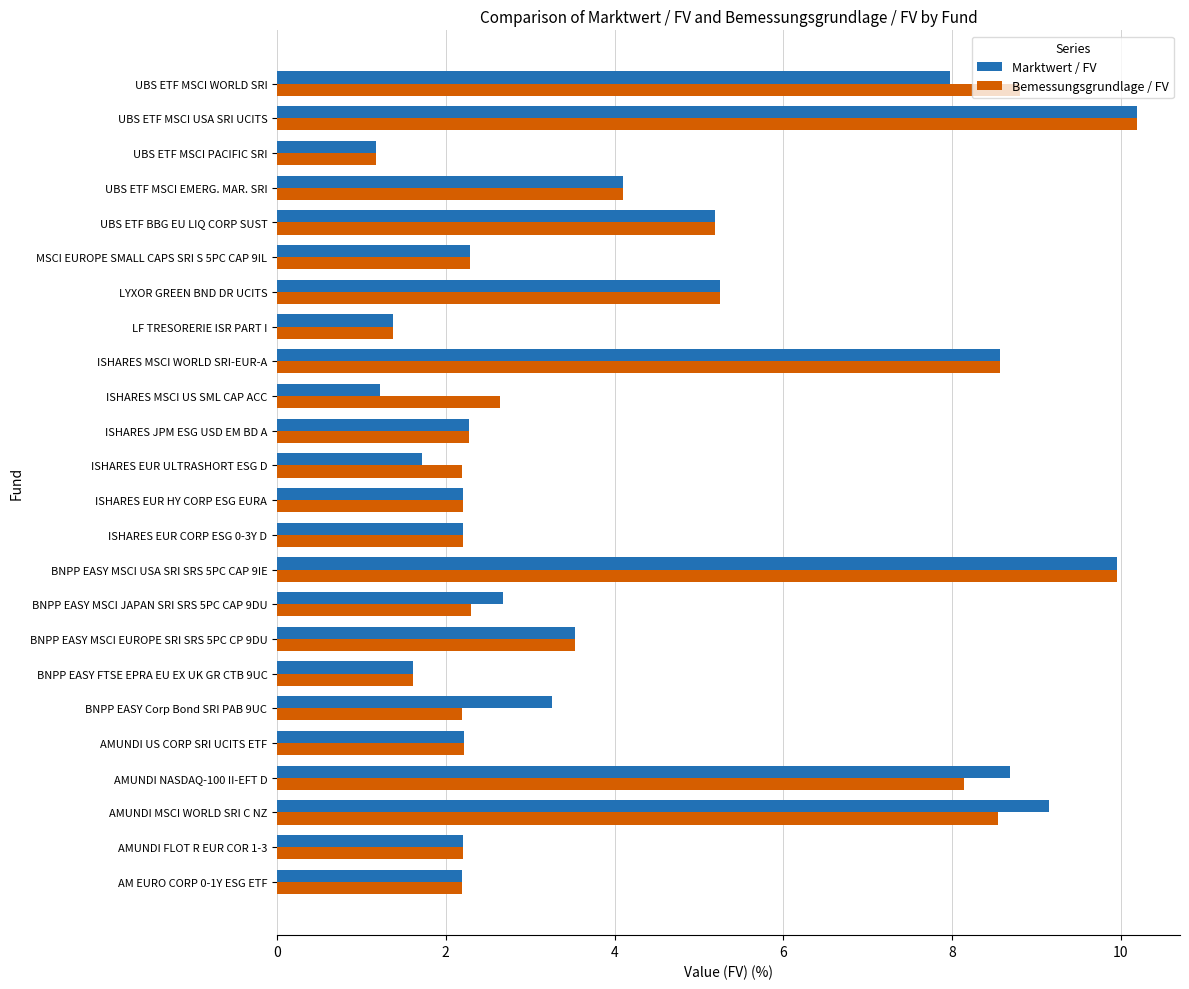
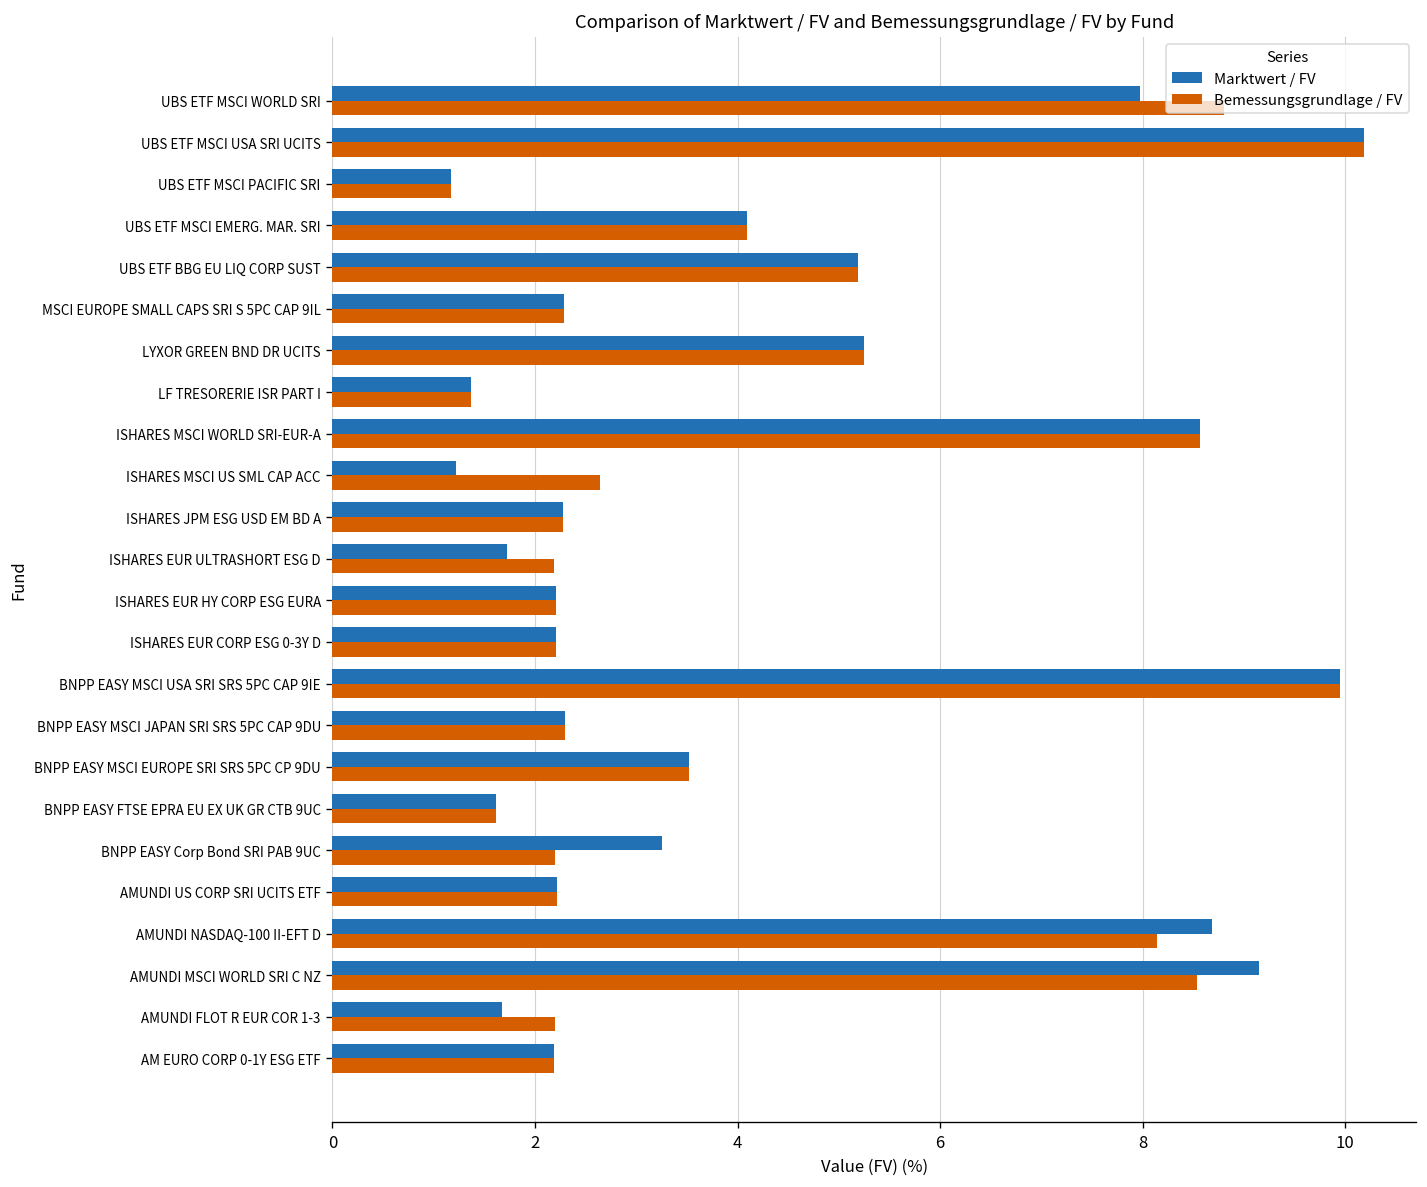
  {
    "Marktwert / FV": {
      "UBS ETF MSCI WORLD SRI": 8.0,
      "UBS ETF MSCI USA SRI UCITS": 10.2,
      "UBS ETF MSCI PACIFIC SRI": 1.2,
      "UBS ETF MSCI EMERG. MAR. SRI": 4.1,
      "UBS ETF BBG EU LIQ CORP SUST": 5.2,
      "MSCI EUROPE SMALL CAPS SRI S 5PC CAP 9IL": 2.3,
      "LYXOR GREEN BND DR UCITS": 5.2,
      "LF TRESORERIE ISR PART I": 1.4,
      "ISHARES MSCI WORLD SRI-EUR-A": 8.6,
      "ISHARES MSCI US SML CAP ACC": 1.2,
      "ISHARES JPM ESG USD EM BD A": 2.3,
      "ISHARES EUR ULTRASHORT ESG D": 1.7,
      "ISHARES EUR HY CORP ESG EURA": 2.2,
      "ISHARES EUR CORP ESG 0-3Y D": 2.2,
      "BNPP EASY MSCI USA SRI SRS 5PC CAP 9IE": 10.0,
-     "BNPP EASY MSCI JAPAN SRI SRS 5PC CAP 9DU": 2.7,
+     "BNPP EASY MSCI JAPAN SRI SRS 5PC CAP 9DU": 2.3,
      "BNPP EASY MSCI EUROPE SRI SRS 5PC CP 9DU": 3.5,
      "BNPP EASY FTSE EPRA EU EX UK GR CTB 9UC": 1.6,
      "BNPP EASY Corp Bond SRI PAB 9UC": 3.3,
      "AMUNDI US CORP SRI UCITS ETF": 2.2,
      "AMUNDI NASDAQ-100 II-EFT D": 8.7,
      "AMUNDI MSCI WORLD SRI C NZ": 9.1,
-     "AMUNDI FLOT R EUR COR 1-3": 2.2,
+     "AMUNDI FLOT R EUR COR 1-3": 1.7,
      "AM EURO CORP 0-1Y ESG ETF": 2.2
    },
    "Bemessungsgrundlage / FV": {
      "UBS ETF MSCI USA SRI UCITS": 10.2,
      "UBS ETF MSCI PACIFIC SRI": 1.2,
      "UBS ETF MSCI EMERG. MAR. SRI": 4.1,
      "UBS ETF BBG EU LIQ CORP SUST": 5.2,
      "MSCI EUROPE SMALL CAPS SRI S 5PC CAP 9IL": 2.3,
      "LYXOR GREEN BND DR UCITS": 5.2,
      "LF TRESORERIE ISR PART I": 1.4,
      "ISHARES MSCI WORLD SRI-EUR-A": 8.6,
      "ISHARES MSCI US SML CAP ACC": 2.6,
      "ISHARES JPM ESG USD EM BD A": 2.3,
      "ISHARES EUR ULTRASHORT ESG D": 2.2,
      "ISHARES EUR HY CORP ESG EURA": 2.2,
      "ISHARES EUR CORP ESG 0-3Y D": 2.2,
      "BNPP EASY MSCI USA SRI SRS 5PC CAP 9IE": 10.0,
      "BNPP EASY MSCI JAPAN SRI SRS 5PC CAP 9DU": 2.3,
      "BNPP EASY MSCI EUROPE SRI SRS 5PC CP 9DU": 3.5,
      "BNPP EASY FTSE EPRA EU EX UK GR CTB 9UC": 1.6,
      "BNPP EASY Corp Bond SRI PAB 9UC": 2.2,
      "AMUNDI US CORP SRI UCITS ETF": 2.2,
      "AMUNDI NASDAQ-100 II-EFT D": 8.1,
      "AMUNDI MSCI WORLD SRI C NZ": 8.5,
      "AMUNDI FLOT R EUR COR 1-3": 2.2,
      "AM EURO CORP 0-1Y ESG ETF": 2.2
    }
  }
